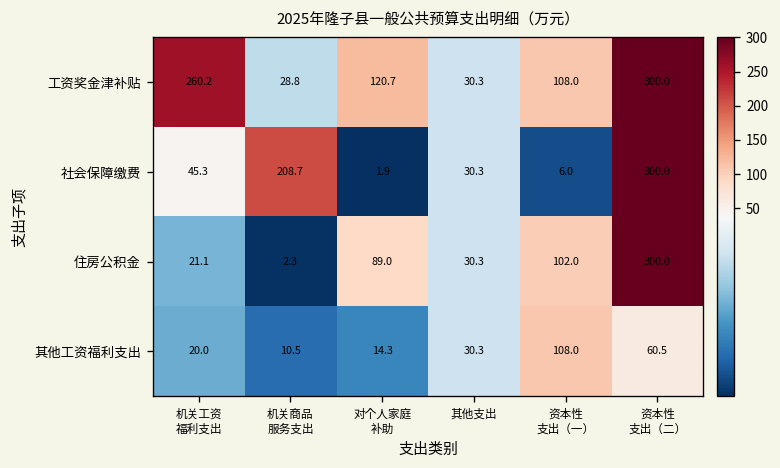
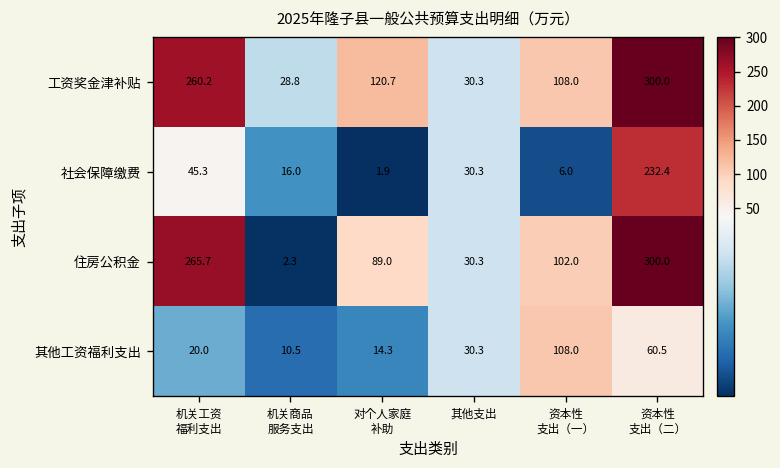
  {
    "工资奖金津补贴": {
      "机关工资 福利支出": 260.2,
      "机关商品 服务支出": 28.8,
      "对个人家庭 补助": 120.7,
      "其他支出": 30.3,
      "资本性 支出（一）": 108.0,
      "资本性 支出（二）": 300.0
    },
    "社会保障缴费": {
      "机关工资 福利支出": 45.3,
-     "机关商品 服务支出": 208.7,
+     "机关商品 服务支出": 16.0,
      "对个人家庭 补助": 1.9,
      "其他支出": 30.3,
      "资本性 支出（一）": 6.0,
-     "资本性 支出（二）": 300.0
+     "资本性 支出（二）": 232.4
    },
    "住房公积金": {
-     "机关工资 福利支出": 21.1,
+     "机关工资 福利支出": 265.7,
      "机关商品 服务支出": 2.3,
      "对个人家庭 补助": 89.0,
      "其他支出": 30.3,
      "资本性 支出（一）": 102.0,
      "资本性 支出（二）": 300.0
    },
    "其他工资福利支出": {
      "机关工资 福利支出": 20.0,
      "机关商品 服务支出": 10.5,
      "对个人家庭 补助": 14.3,
      "其他支出": 30.3,
      "资本性 支出（一）": 108.0,
      "资本性 支出（二）": 60.5
    }
  }
